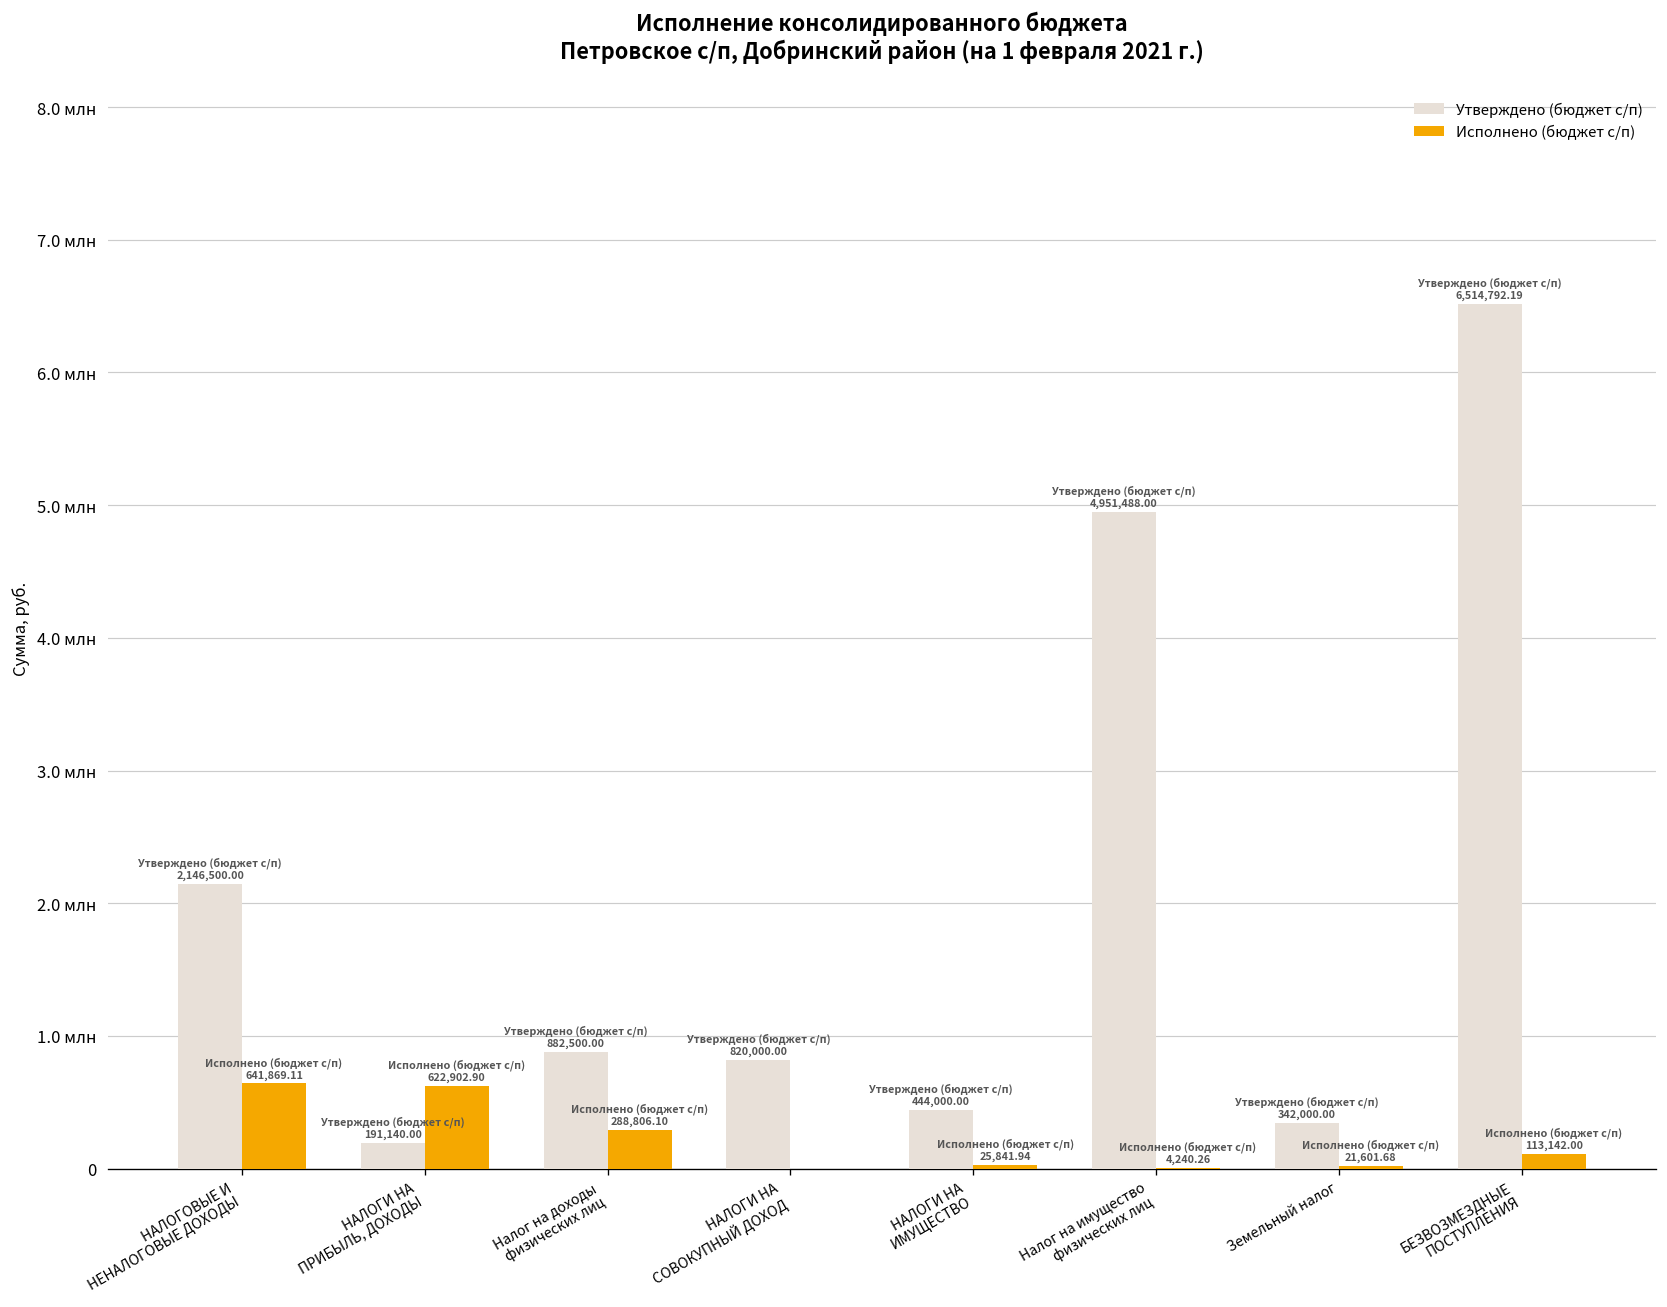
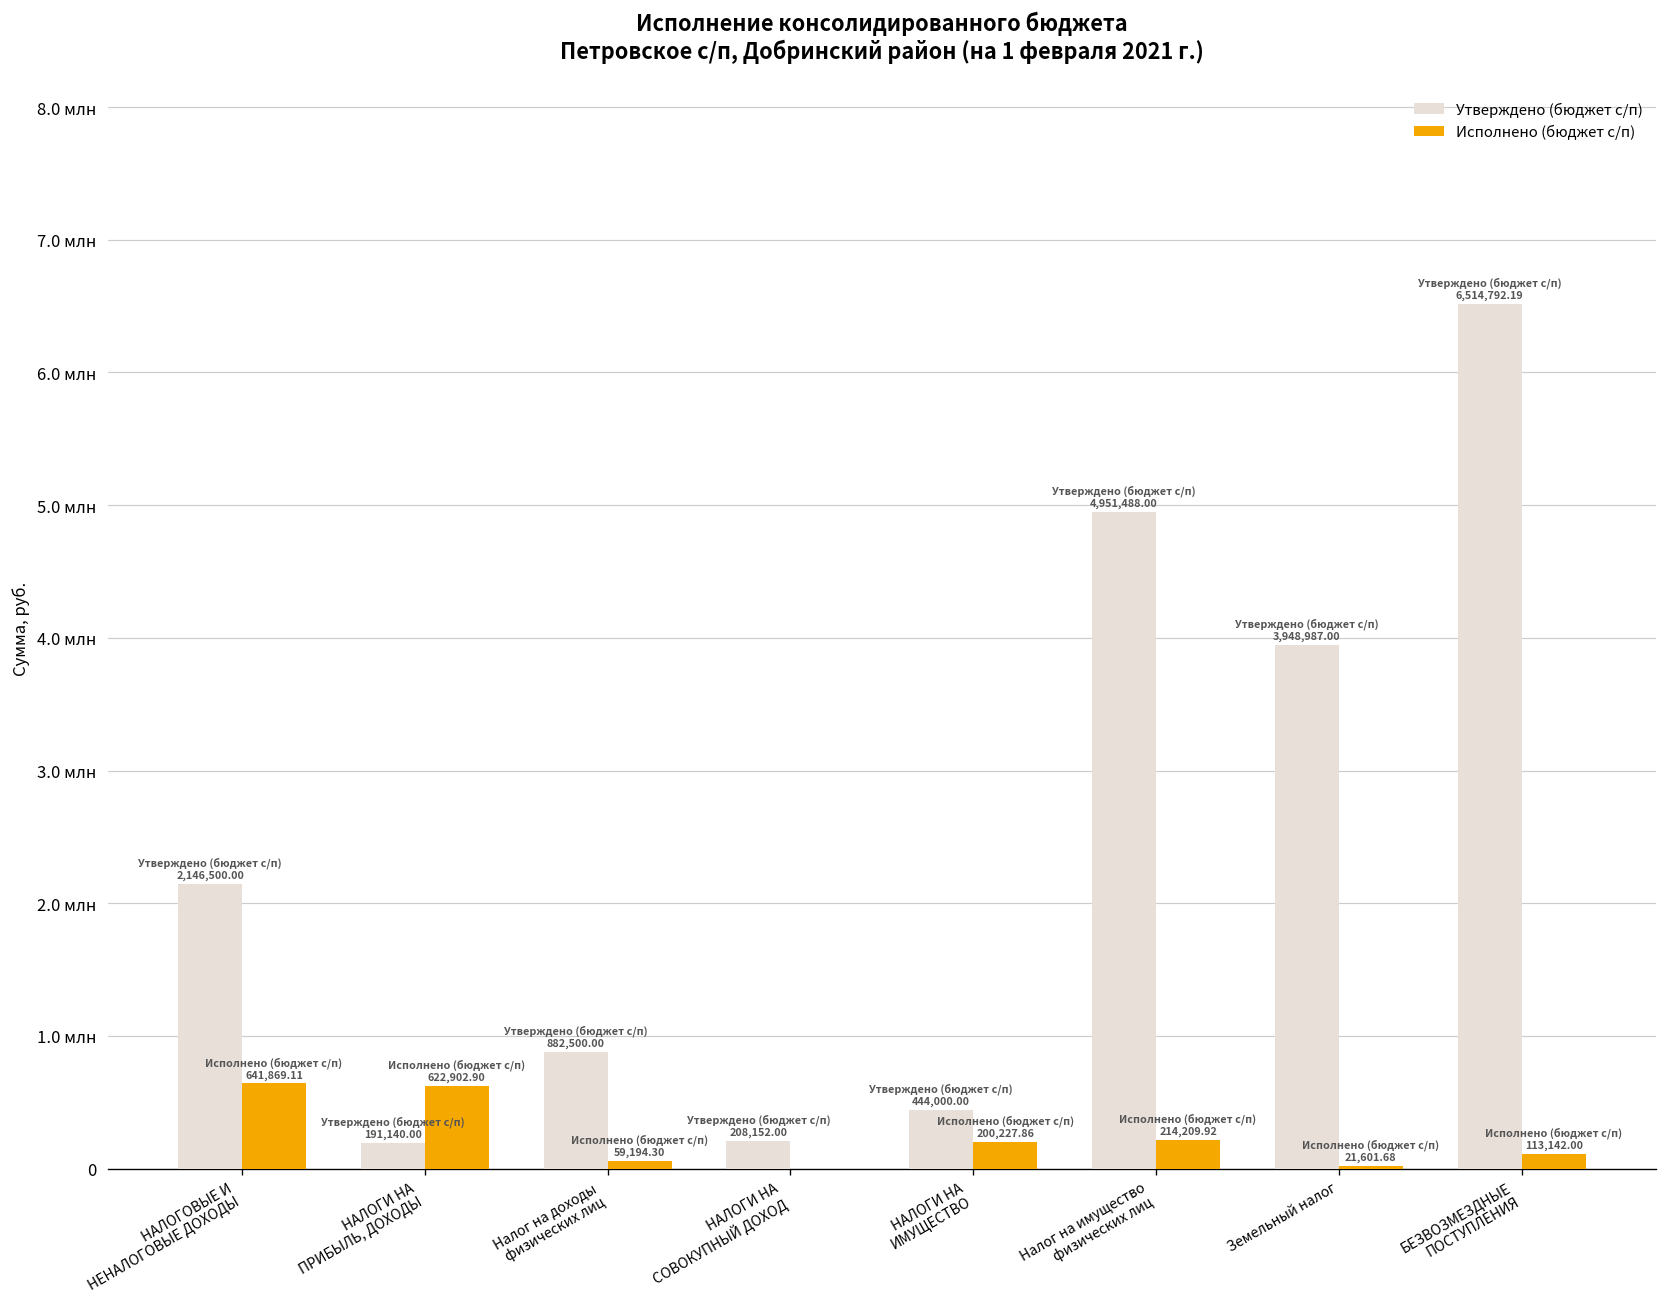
  {
    "Утверждено (бюджет с/п)": {
      "НАЛОГОВЫЕ И НЕНАЛОГОВЫЕ ДОХОДЫ": "2,146,500.00",
      "НАЛОГИ НА ПРИБЫЛЬ, ДОХОДЫ": "191,140.00",
      "Налог на доходы физических лиц": "882,500.00",
-     "НАЛОГИ НА СОВОКУПНЫЙ ДОХОД": "820,000.00",
+     "НАЛОГИ НА СОВОКУПНЫЙ ДОХОД": "208,152.00",
      "НАЛОГИ НА ИМУЩЕСТВО": "444,000.00",
      "Налог на имущество физических лиц": "4,951,488.00",
-     "Земельный налог": "342,000.00",
+     "Земельный налог": "3,948,987.00",
      "БЕЗВОЗМЕЗДНЫЕ ПОСТУПЛЕНИЯ": "6,514,792.19"
    },
    "Исполнено (бюджет с/п)": {
      "НАЛОГОВЫЕ И НЕНАЛОГОВЫЕ ДОХОДЫ": "641,869.11",
      "НАЛОГИ НА ПРИБЫЛЬ, ДОХОДЫ": "622,902.90",
-     "Налог на доходы физических лиц": "288,806.10",
-     "НАЛОГИ НА ИМУЩЕСТВО": "25,841.94",
-     "Налог на имущество физических лиц": "4,240.26",
+     "Налог на доходы физических лиц": "59,194.30",
+     "НАЛОГИ НА ИМУЩЕСТВО": "200,227.86",
+     "Налог на имущество физических лиц": "214,209.92",
      "Земельный налог": "21,601.68",
      "БЕЗВОЗМЕЗДНЫЕ ПОСТУПЛЕНИЯ": "113,142.00"
    }
  }
